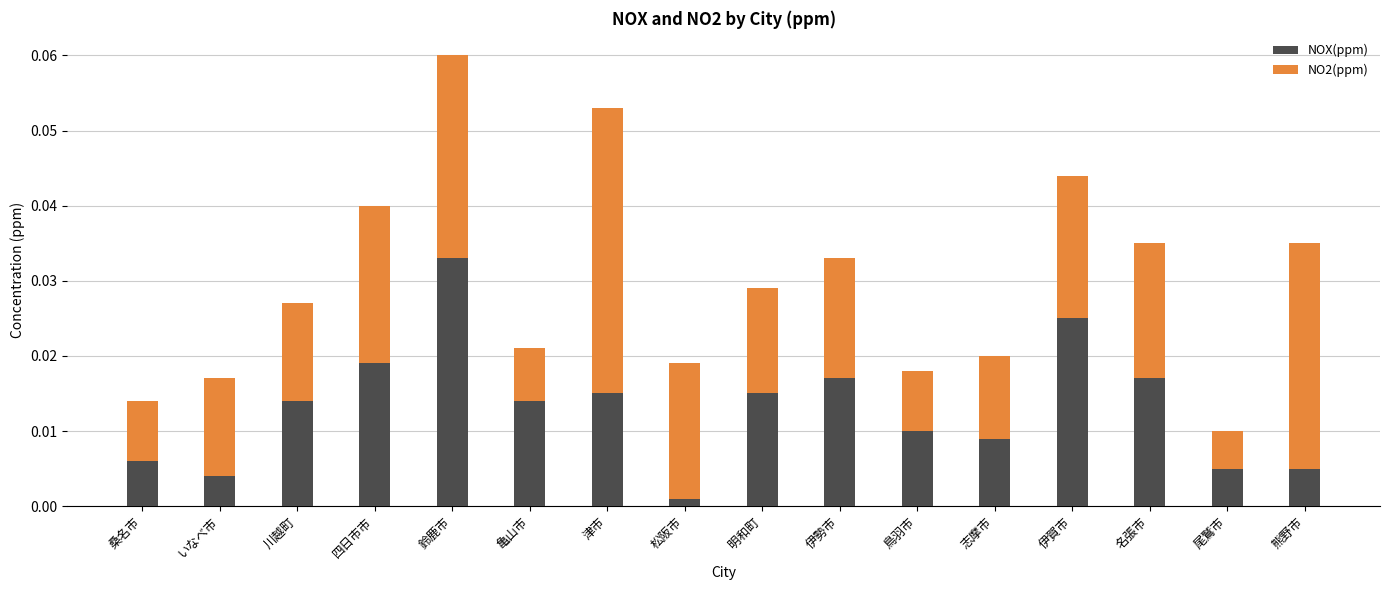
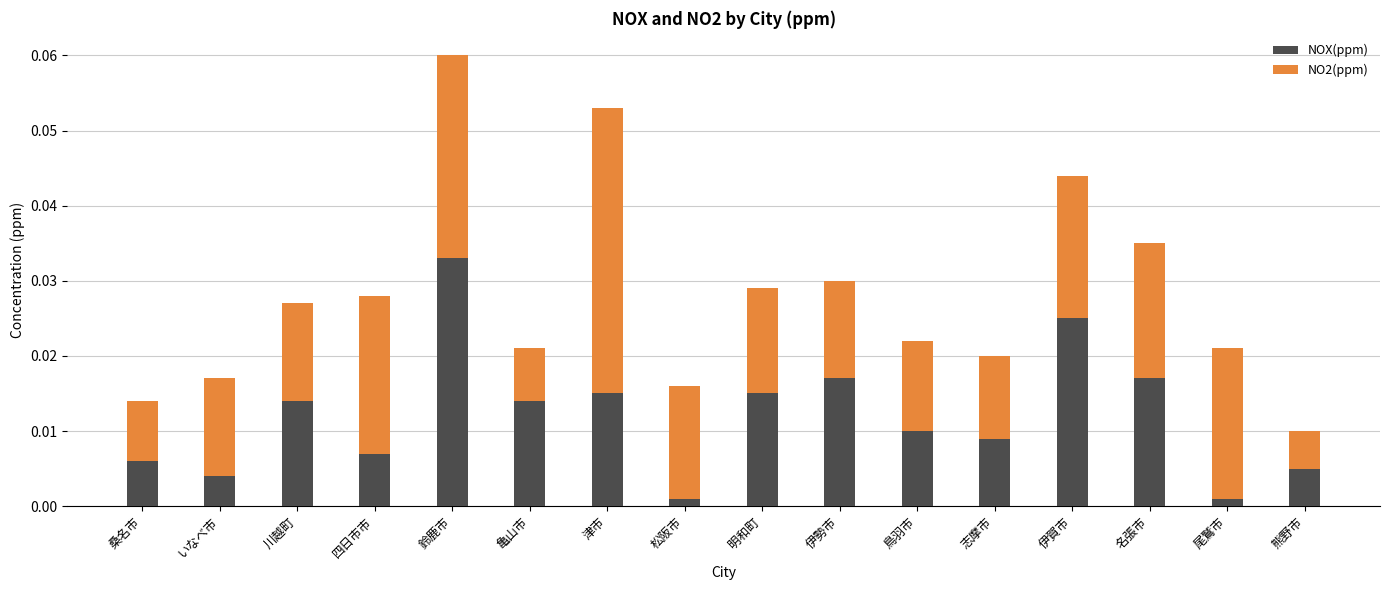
  {
    "NOX(ppm)": {
      "桑名市": 0.006,
      "いなべ市": 0.004,
      "川越町": 0.014,
-     "四日市市": 0.019,
+     "四日市市": 0.007,
      "鈴鹿市": 0.033,
      "亀山市": 0.014,
      "津市": 0.015,
      "松阪市": 0.001,
      "明和町": 0.015,
      "伊勢市": 0.017,
      "鳥羽市": 0.010,
      "志摩市": 0.009,
      "伊賀市": 0.025,
      "名張市": 0.017,
-     "尾鷲市": 0.005,
+     "尾鷲市": 0.001,
      "熊野市": 0.005
    },
    "NO2(ppm)": {
      "桑名市": 0.008,
      "いなべ市": 0.013,
      "川越町": 0.013,
      "四日市市": 0.021,
      "鈴鹿市": 0.027,
      "亀山市": 0.007,
      "津市": 0.038,
-     "松阪市": 0.018,
+     "松阪市": 0.015,
      "明和町": 0.014,
-     "伊勢市": 0.016,
-     "鳥羽市": 0.008,
+     "伊勢市": 0.013,
+     "鳥羽市": 0.012,
      "志摩市": 0.011,
      "伊賀市": 0.019,
      "名張市": 0.018,
-     "尾鷲市": 0.005,
-     "熊野市": 0.030
+     "尾鷲市": 0.020,
+     "熊野市": 0.005
    }
  }
